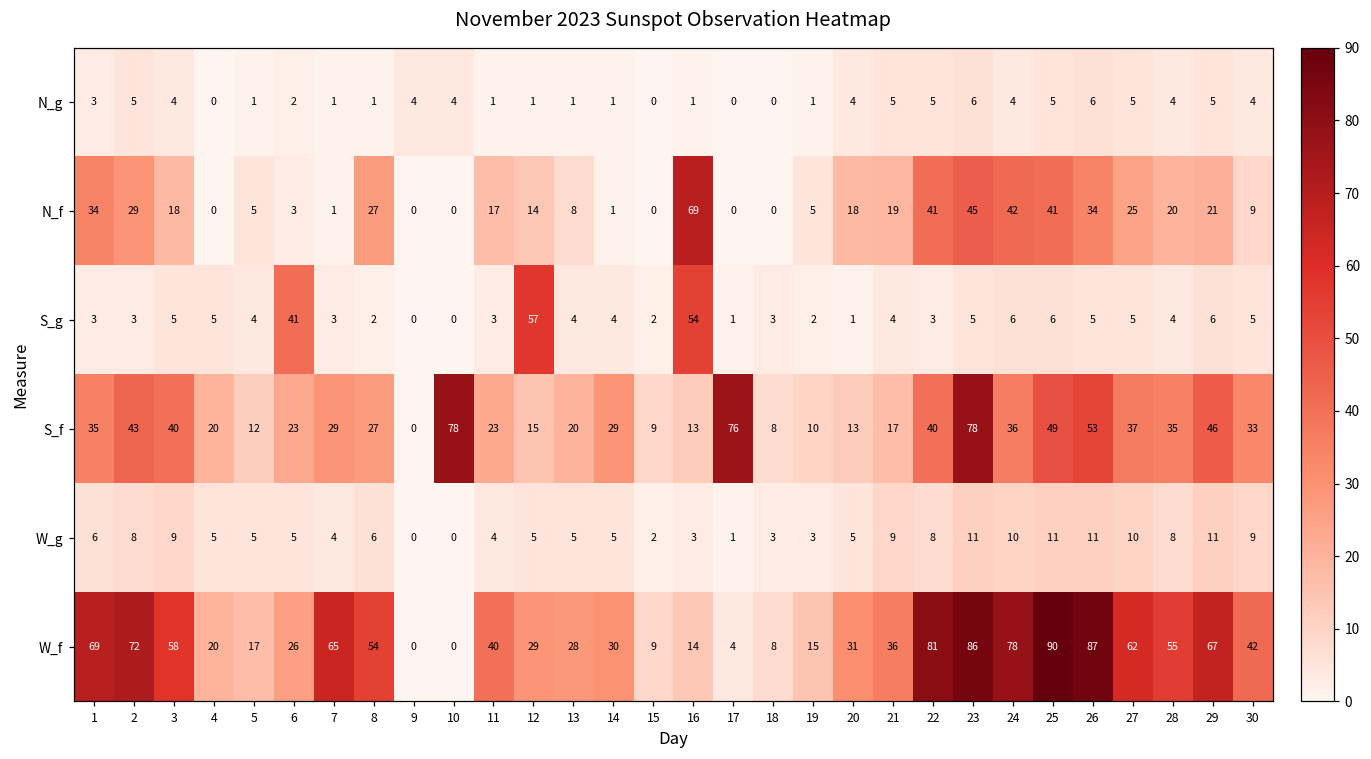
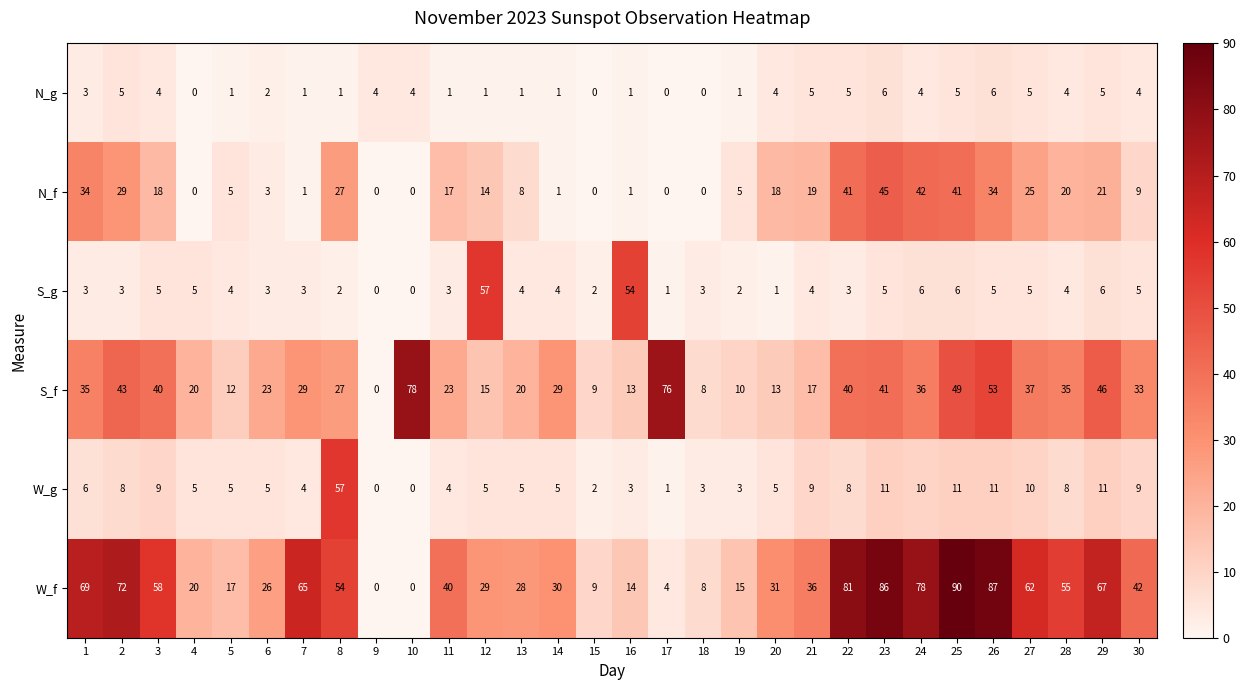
  {
    "N_g": {
      "1": 3,
      "2": 5,
      "3": 4,
      "4": 0,
      "5": 1,
      "6": 2,
      "7": 1,
      "8": 1,
      "9": 4,
      "10": 4,
      "11": 1,
      "12": 1,
      "13": 1,
      "14": 1,
      "15": 0,
      "16": 1,
      "17": 0,
      "18": 0,
      "19": 1,
      "20": 4,
      "21": 5,
      "22": 5,
      "23": 6,
      "24": 4,
      "25": 5,
      "26": 6,
      "27": 5,
      "28": 4,
      "29": 5,
      "30": 4
    },
    "N_f": {
      "1": 34,
      "2": 29,
      "3": 18,
      "4": 0,
      "5": 5,
      "6": 3,
      "7": 1,
      "8": 27,
      "9": 0,
      "10": 0,
      "11": 17,
      "12": 14,
      "13": 8,
      "14": 1,
      "15": 0,
-     "16": 69,
+     "16": 1,
      "17": 0,
      "18": 0,
      "19": 5,
      "20": 18,
      "21": 19,
      "22": 41,
      "23": 45,
      "24": 42,
      "25": 41,
      "26": 34,
      "27": 25,
      "28": 20,
      "29": 21,
      "30": 9
    },
    "S_g": {
      "1": 3,
      "2": 3,
      "3": 5,
      "4": 5,
      "5": 4,
-     "6": 41,
+     "6": 3,
      "7": 3,
      "8": 2,
      "9": 0,
      "10": 0,
      "11": 3,
      "12": 57,
      "13": 4,
      "14": 4,
      "15": 2,
      "16": 54,
      "17": 1,
      "18": 3,
      "19": 2,
      "20": 1,
      "21": 4,
      "22": 3,
      "23": 5,
      "24": 6,
      "25": 6,
      "26": 5,
      "27": 5,
      "28": 4,
      "29": 6,
      "30": 5
    },
    "S_f": {
      "1": 35,
      "2": 43,
      "3": 40,
      "4": 20,
      "5": 12,
      "6": 23,
      "7": 29,
      "8": 27,
      "9": 0,
      "10": 78,
      "11": 23,
      "12": 15,
      "13": 20,
      "14": 29,
      "15": 9,
      "16": 13,
      "17": 76,
      "18": 8,
      "19": 10,
      "20": 13,
      "21": 17,
      "22": 40,
-     "23": 78,
+     "23": 41,
      "24": 36,
      "25": 49,
      "26": 53,
      "27": 37,
      "28": 35,
      "29": 46,
      "30": 33
    },
    "W_g": {
      "1": 6,
      "2": 8,
      "3": 9,
      "4": 5,
      "5": 5,
      "6": 5,
      "7": 4,
-     "8": 6,
+     "8": 57,
      "9": 0,
      "10": 0,
      "11": 4,
      "12": 5,
      "13": 5,
      "14": 5,
      "15": 2,
      "16": 3,
      "17": 1,
      "18": 3,
      "19": 3,
      "20": 5,
      "21": 9,
      "22": 8,
      "23": 11,
      "24": 10,
      "25": 11,
      "26": 11,
      "27": 10,
      "28": 8,
      "29": 11,
      "30": 9
    },
    "W_f": {
      "1": 69,
      "2": 72,
      "3": 58,
      "4": 20,
      "5": 17,
      "6": 26,
      "7": 65,
      "8": 54,
      "9": 0,
      "10": 0,
      "11": 40,
      "12": 29,
      "13": 28,
      "14": 30,
      "15": 9,
      "16": 14,
      "17": 4,
      "18": 8,
      "19": 15,
      "20": 31,
      "21": 36,
      "22": 81,
      "23": 86,
      "24": 78,
      "25": 90,
      "26": 87,
      "27": 62,
      "28": 55,
      "29": 67,
      "30": 42
    }
  }
